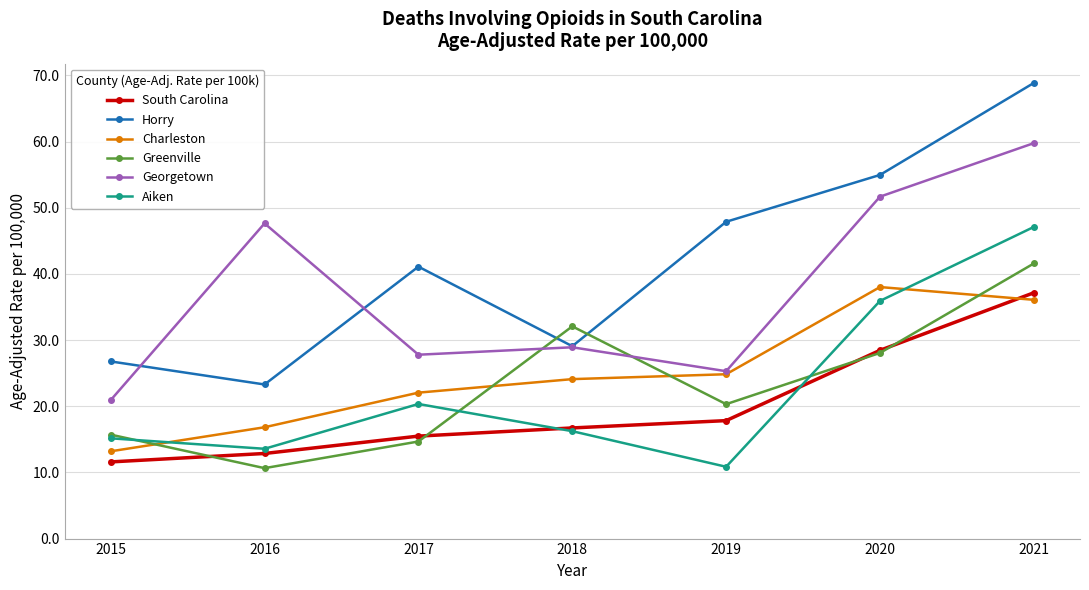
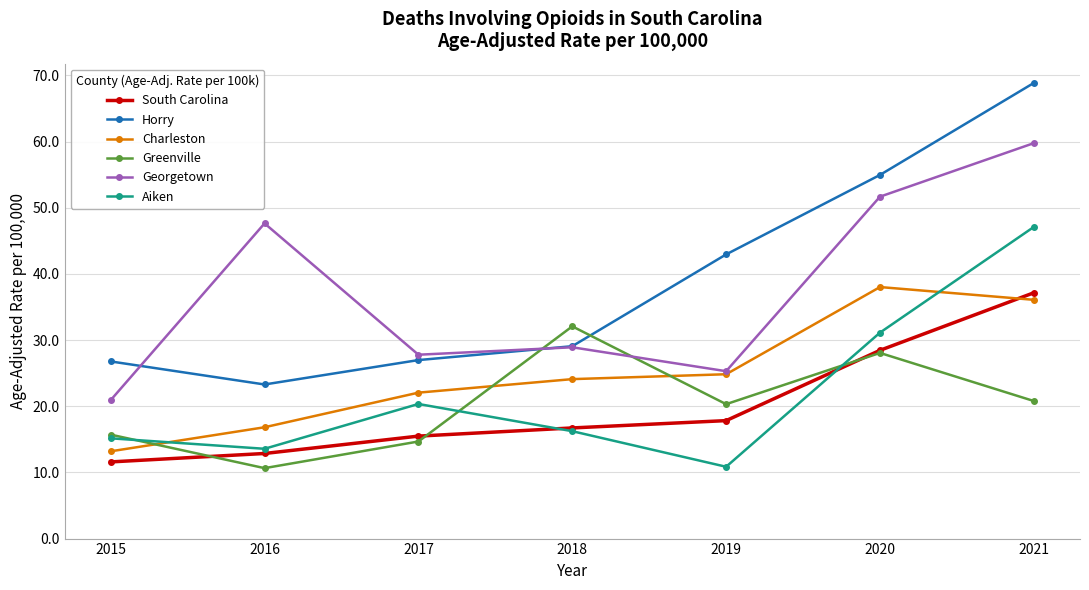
  {
    "South Carolina": {
      "2015": 12,
      "2016": 13,
      "2017": 15,
      "2018": 17,
      "2019": 18,
      "2020": 28,
      "2021": 37
    },
    "Horry": {
      "2015": 27,
      "2016": 23,
-     "2017": 41,
-     "2019": 48,
+     "2017": 27,
+     "2019": 43,
      "2020": 55,
      "2021": 69
    },
    "Charleston": {
      "2015": 13,
      "2016": 17,
      "2017": 22,
      "2018": 24,
      "2019": 25,
      "2020": 38,
      "2021": 36
    },
    "Greenville": {
      "2015": 16,
      "2016": 11,
      "2017": 15,
      "2018": 32,
      "2019": 20,
      "2020": 28,
-     "2021": 42
+     "2021": 21
    },
    "Georgetown": {
      "2015": 21,
      "2016": 48,
      "2017": 28,
      "2019": 25,
      "2020": 52,
      "2021": 60
    },
    "Aiken": {
      "2015": 15,
      "2016": 14,
      "2017": 20,
      "2018": 16,
      "2019": 11,
-     "2020": 36,
+     "2020": 31,
      "2021": 47
    }
  }
